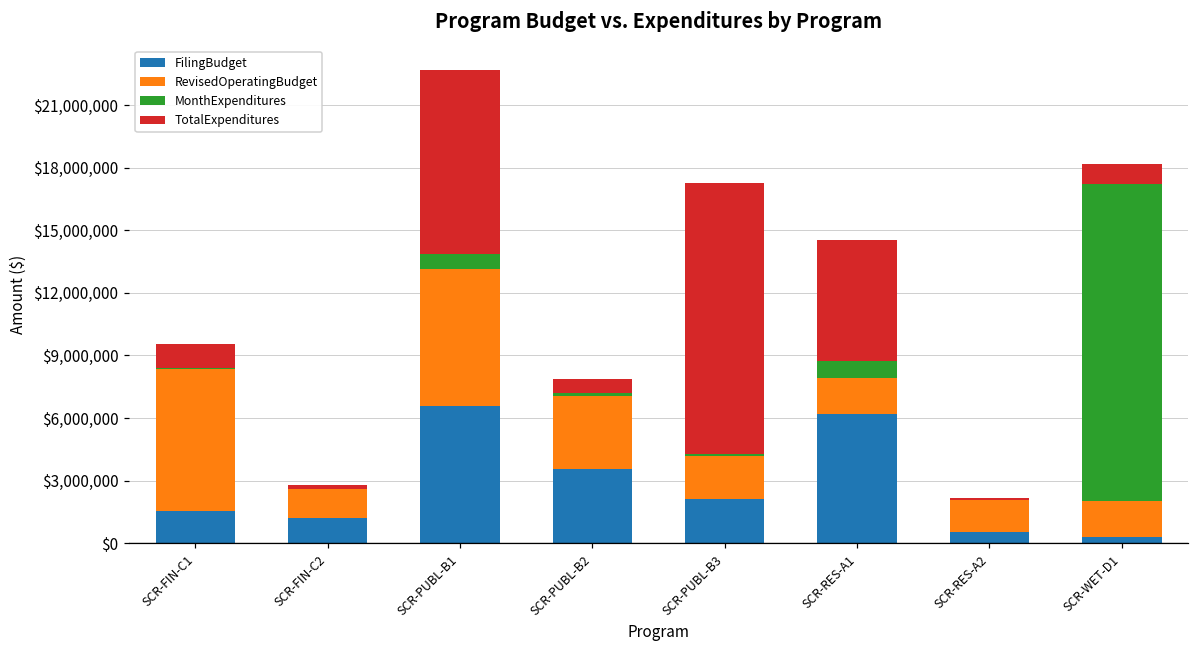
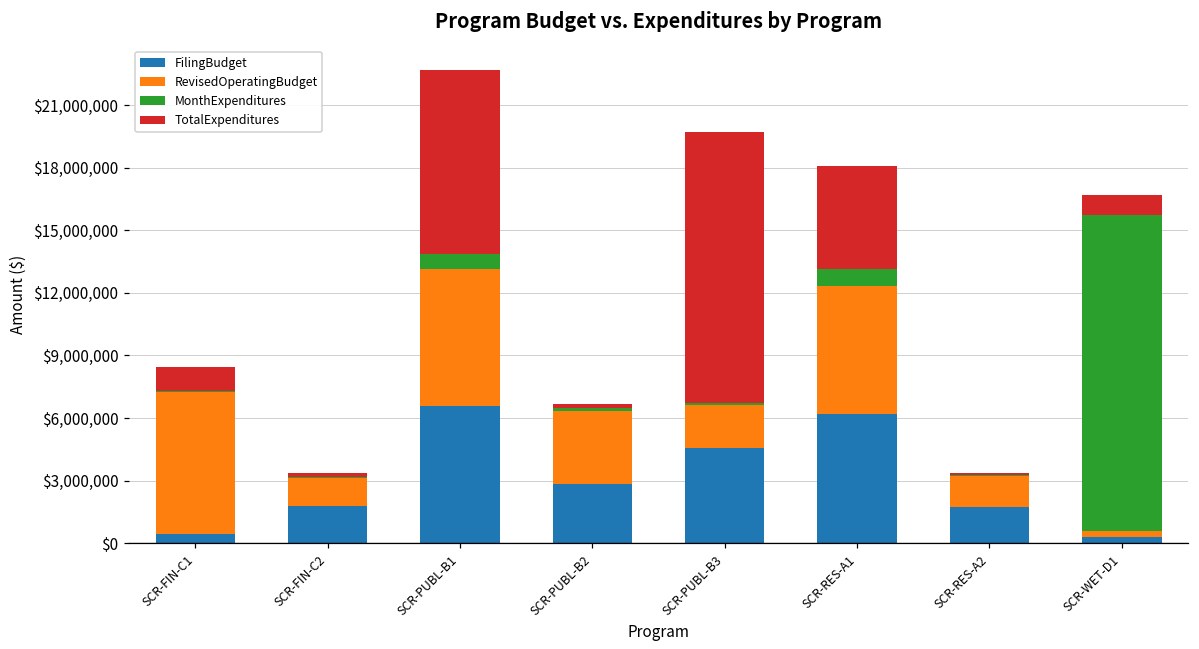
  {
    "FilingBudget": {
-     "SCR-FIN-C1": "$1,600,000",
-     "SCR-FIN-C2": "$1,200,000",
+     "SCR-FIN-C1": "$500,000",
+     "SCR-FIN-C2": "$1,800,000",
      "SCR-PUBL-B1": "$6,600,000",
-     "SCR-PUBL-B2": "$3,500,000",
-     "SCR-PUBL-B3": "$2,100,000",
+     "SCR-PUBL-B2": "$2,800,000",
+     "SCR-PUBL-B3": "$4,500,000",
      "SCR-RES-A1": "$6,200,000",
-     "SCR-RES-A2": "$600,000",
+     "SCR-RES-A2": "$1,700,000",
      "SCR-WET-D1": "$300,000"
    },
    "RevisedOperatingBudget": {
      "SCR-FIN-C1": "$6,800,000",
      "SCR-FIN-C2": "$1,400,000",
      "SCR-PUBL-B1": "$6,600,000",
      "SCR-PUBL-B2": "$3,500,000",
      "SCR-PUBL-B3": "$2,100,000",
-     "SCR-RES-A1": "$1,700,000",
+     "SCR-RES-A1": "$6,200,000",
      "SCR-RES-A2": "$1,500,000",
-     "SCR-WET-D1": "$1,700,000"
+     "SCR-WET-D1": "$300,000"
    },
    "MonthExpenditures": {
      "SCR-PUBL-B1": "$700,000",
      "SCR-RES-A1": "$800,000",
      "SCR-WET-D1": "$15,200,000"
    },
    "TotalExpenditures": {
      "SCR-FIN-C1": "$1,200,000",
      "SCR-FIN-C2": "$200,000",
      "SCR-PUBL-B1": "$8,800,000",
-     "SCR-PUBL-B2": "$700,000",
+     "SCR-PUBL-B2": "$200,000",
      "SCR-PUBL-B3": "$12,900,000",
-     "SCR-RES-A1": "$5,800,000",
+     "SCR-RES-A1": "$4,900,000",
      "SCR-WET-D1": "$900,000"
    }
  }
